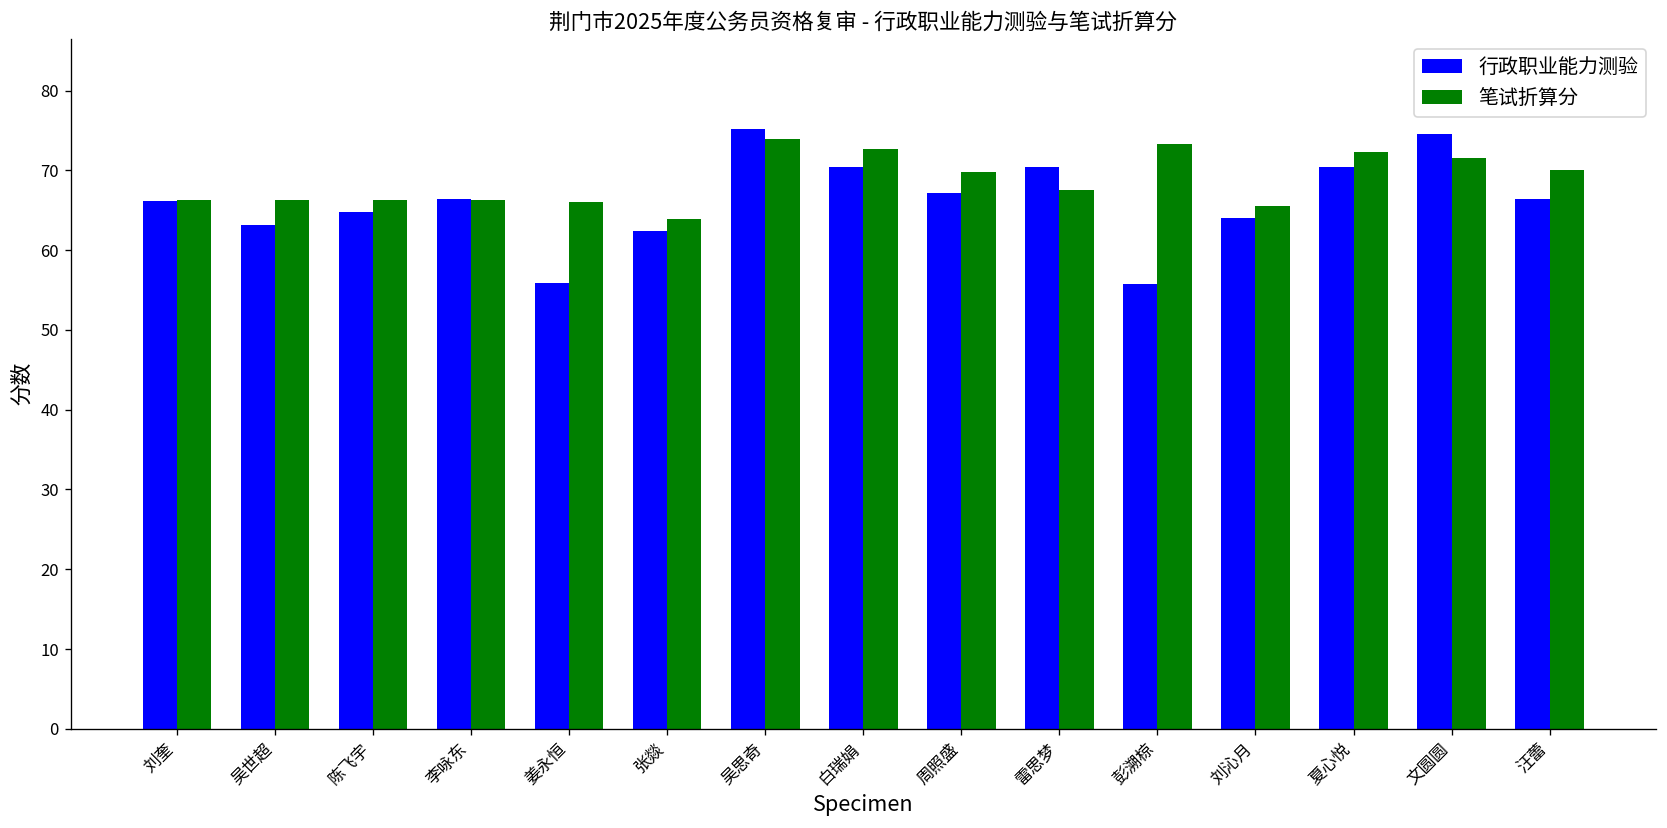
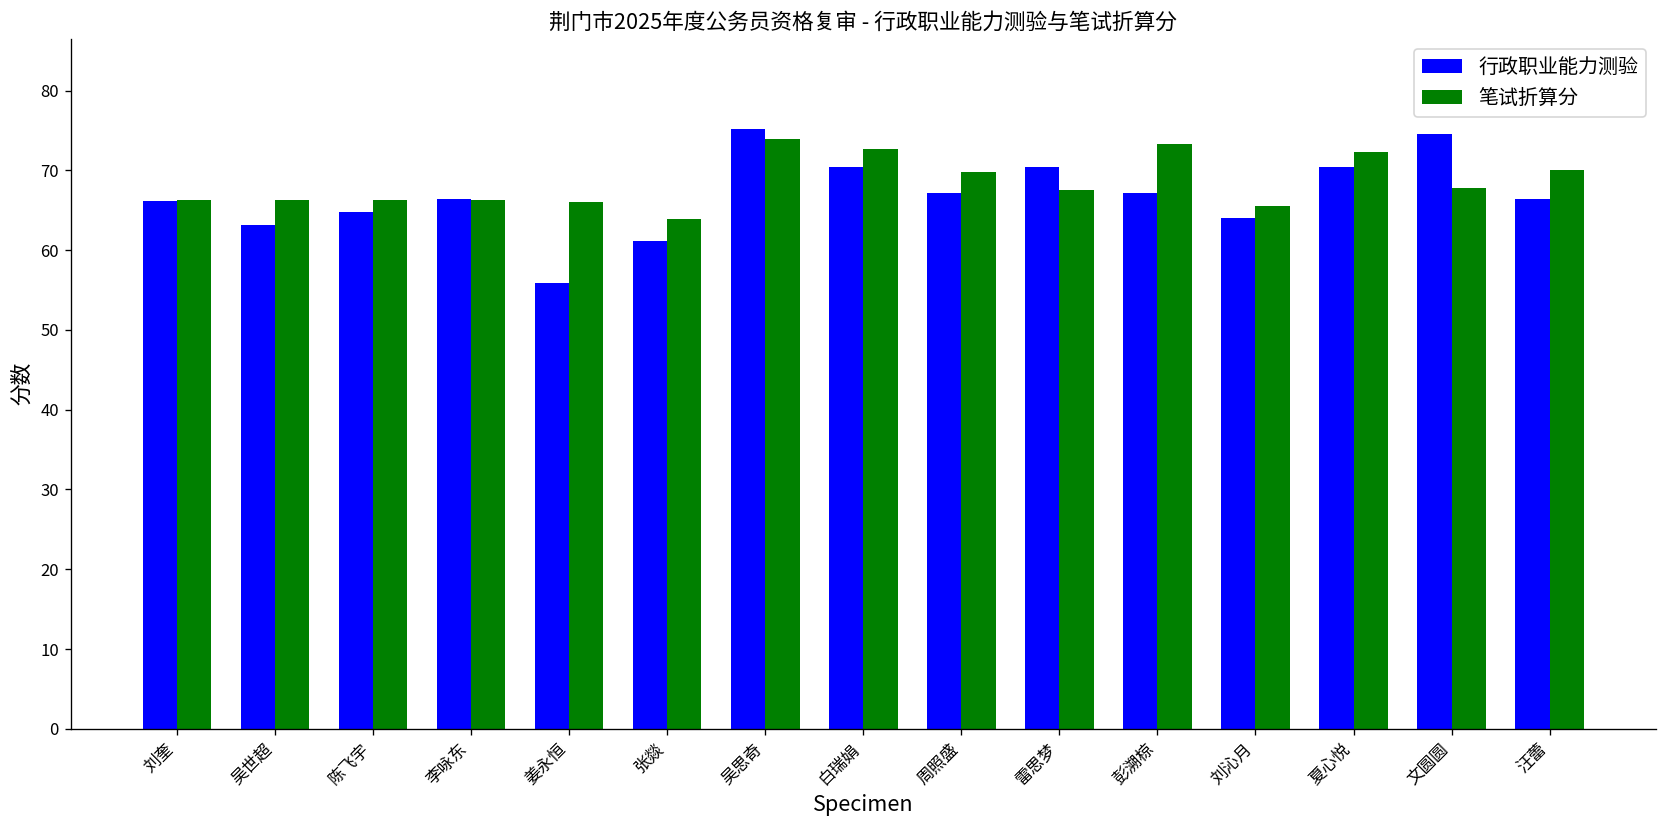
  {
    "行政职业能力测验": {
      "刘奎": 66,
      "吴世超": 63,
      "陈飞宇": 65,
      "李咏东": 66,
      "姜永恒": 56,
-     "张燚": 62,
+     "张燚": 61,
      "吴思奇": 75,
      "白瑞娟": 70,
      "周照盛": 67,
      "雷思梦": 70,
-     "彭溯椋": 56,
+     "彭溯椋": 67,
      "刘沁月": 64,
      "夏心悦": 70,
      "文圆圆": 75,
      "汪蕾": 66
    },
    "笔试折算分": {
      "刘奎": 66,
      "吴世超": 66,
      "陈飞宇": 66,
      "李咏东": 66,
      "姜永恒": 66,
      "张燚": 64,
      "吴思奇": 74,
      "白瑞娟": 73,
      "周照盛": 70,
      "雷思梦": 68,
      "彭溯椋": 73,
      "刘沁月": 66,
      "夏心悦": 72,
-     "文圆圆": 72,
+     "文圆圆": 68,
      "汪蕾": 70
    }
  }
